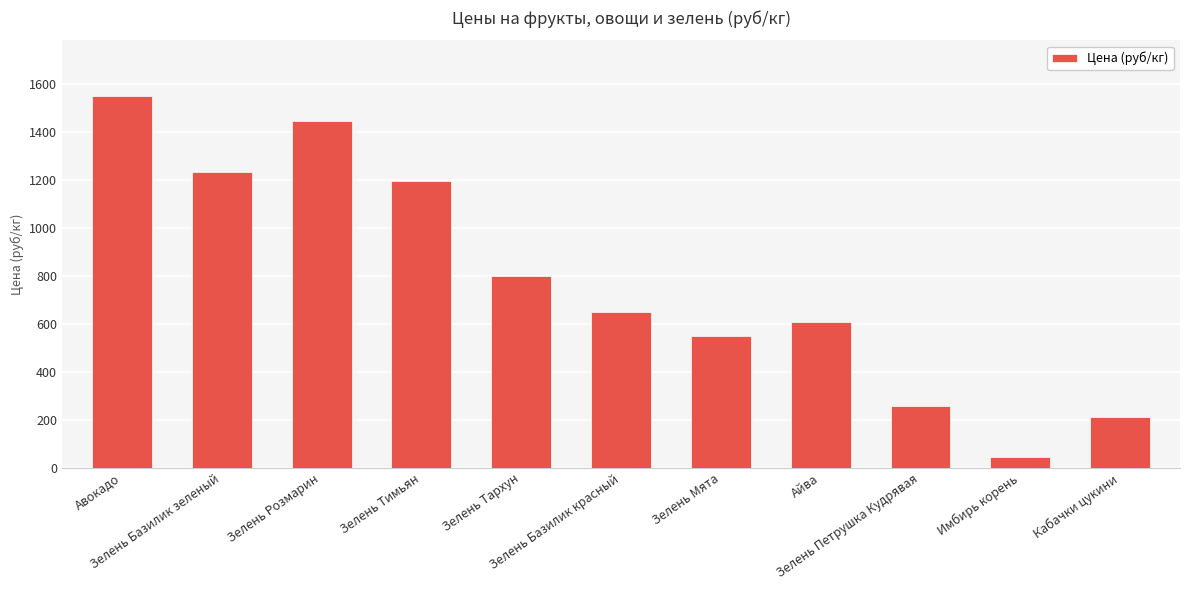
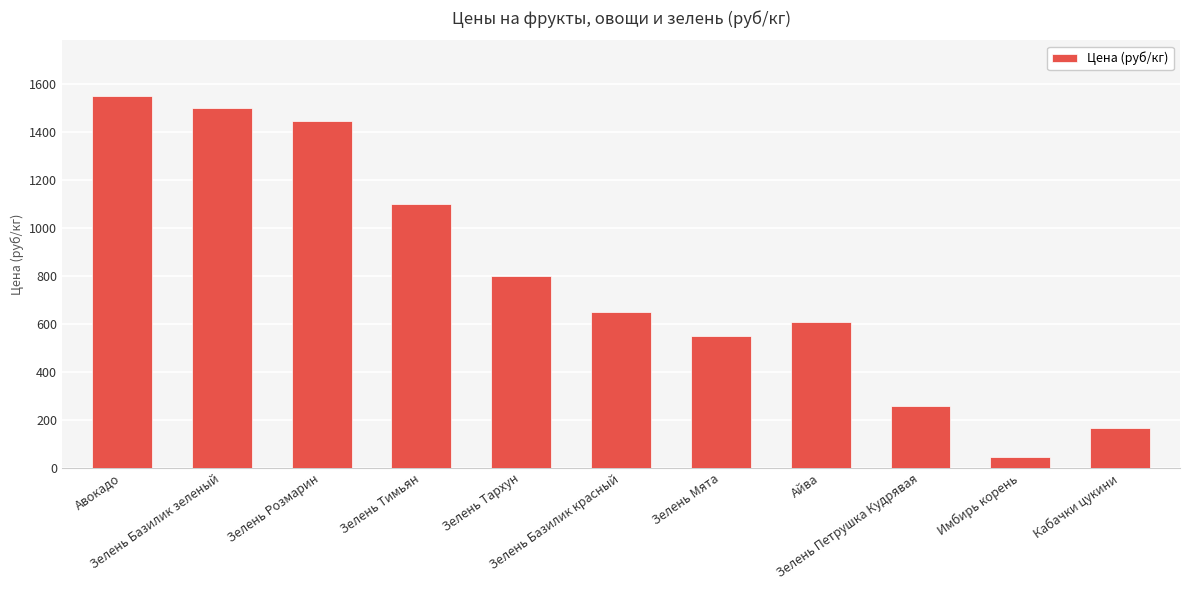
  {
    "Авокадо": 1550,
-   "Зелень Базилик зеленый": 1240,
+   "Зелень Базилик зеленый": 1500,
    "Зелень Розмарин": 1450,
-   "Зелень Тимьян": 1190,
+   "Зелень Тимьян": 1100,
    "Зелень Тархун": 800,
    "Зелень Базилик красный": 650,
    "Зелень Мята": 550,
    "Айва": 610,
    "Зелень Петрушка Кудрявая": 260,
    "Имбирь корень": 50,
-   "Кабачки цукини": 210
+   "Кабачки цукини": 170
  }
